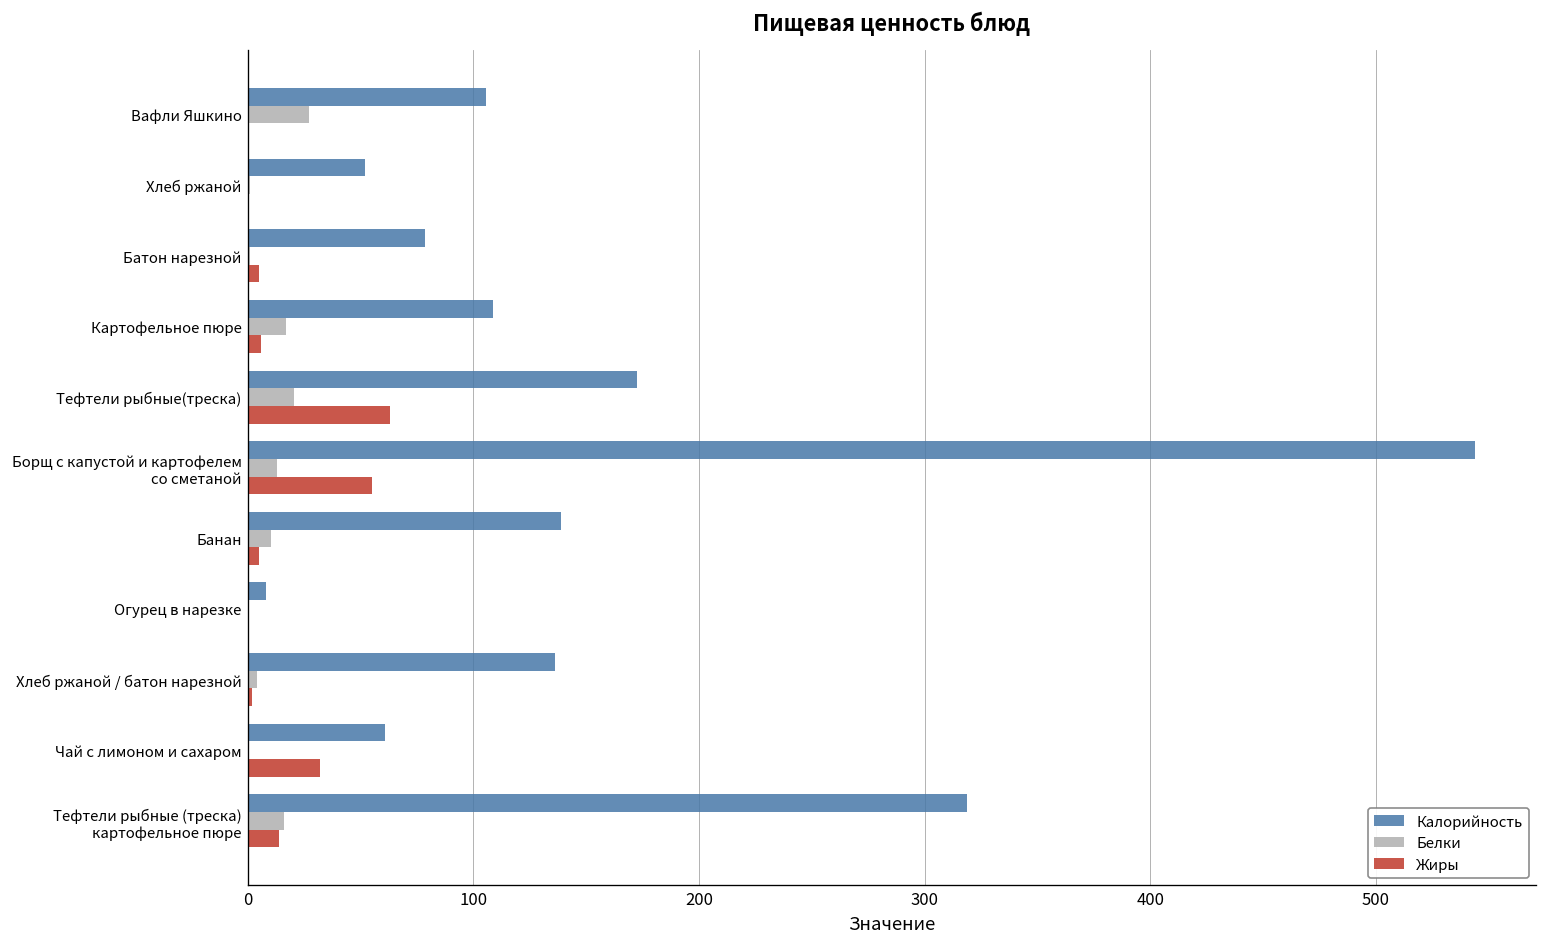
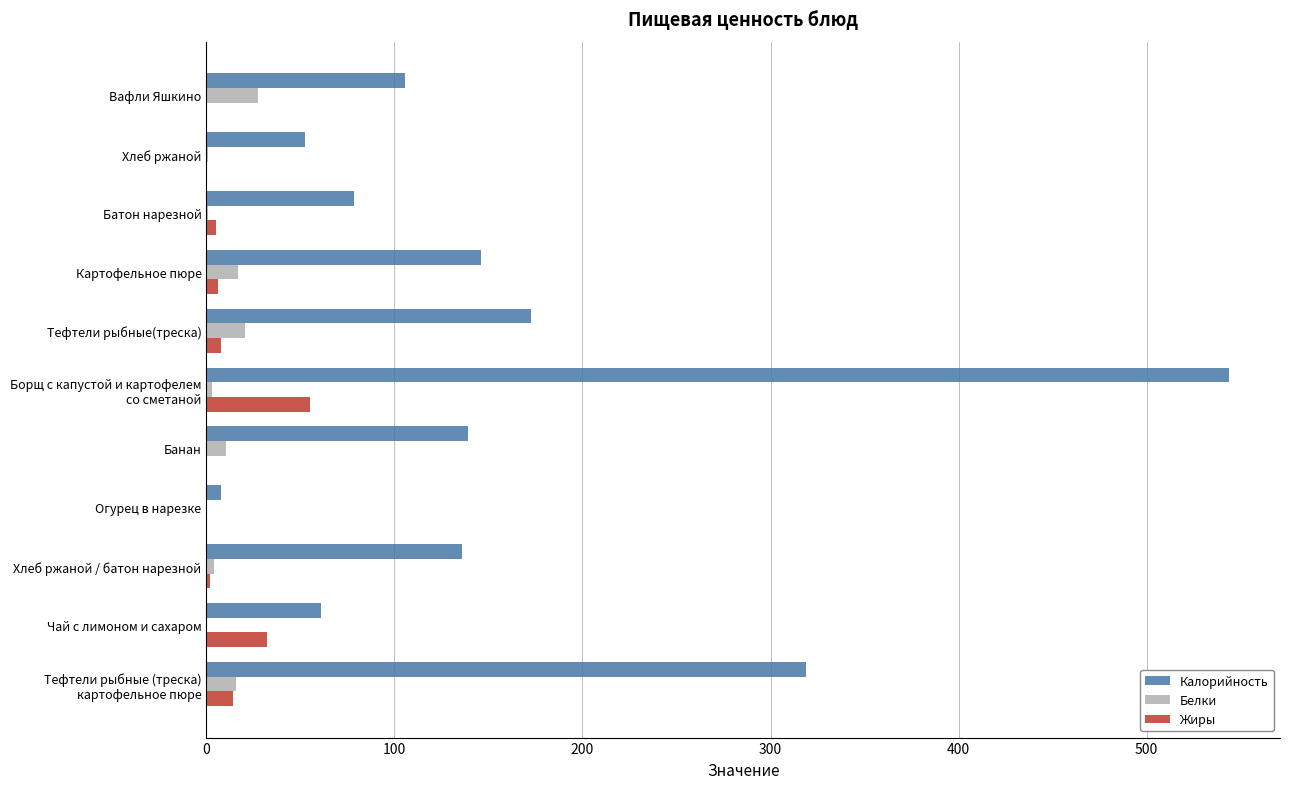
  {
    "Калорийность": {
      "Вафли Яшкино": 106,
      "Хлеб ржаной": 52,
      "Батон нарезной": 79,
-     "Картофельное пюре": 109,
+     "Картофельное пюре": 146,
      "Тефтели рыбные(треска)": 173,
      "Борщ с капустой и картофелем со сметаной": 544,
      "Банан": 139,
      "Огурец в нарезке": 8,
      "Хлеб ржаной / батон нарезной": 136,
      "Чай с лимоном и сахаром": 61,
      "Тефтели рыбные (треска) картофельное пюре": 319
    },
    "Белки": {
      "Вафли Яшкино": 27,
      "Картофельное пюре": 17,
      "Тефтели рыбные(треска)": 21,
-     "Борщ с капустой и картофелем со сметаной": 13,
+     "Борщ с капустой и картофелем со сметаной": 3,
      "Банан": 10,
      "Огурец в нарезке": 0,
      "Хлеб ржаной / батон нарезной": 4,
      "Тефтели рыбные (треска) картофельное пюре": 16
    },
    "Жиры": {
      "Хлеб ржаной": 0,
      "Батон нарезной": 5,
      "Картофельное пюре": 6,
-     "Тефтели рыбные(треска)": 63,
+     "Тефтели рыбные(треска)": 8,
      "Борщ с капустой и картофелем со сметаной": 55,
-     "Банан": 5,
+     "Банан": 0,
      "Огурец в нарезке": 0,
      "Хлеб ржаной / батон нарезной": 2,
      "Чай с лимоном и сахаром": 32,
      "Тефтели рыбные (треска) картофельное пюре": 14
    }
  }
